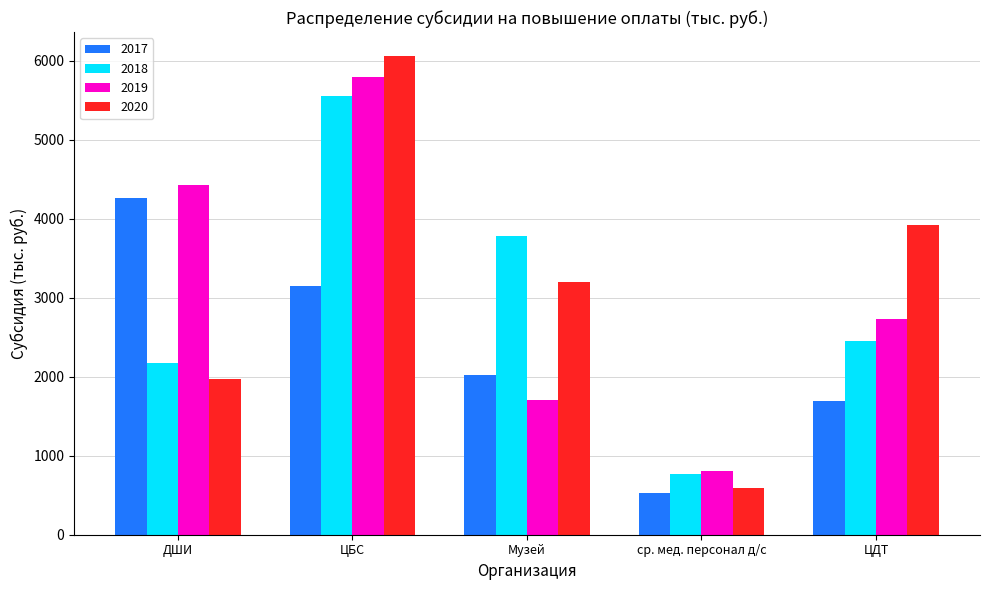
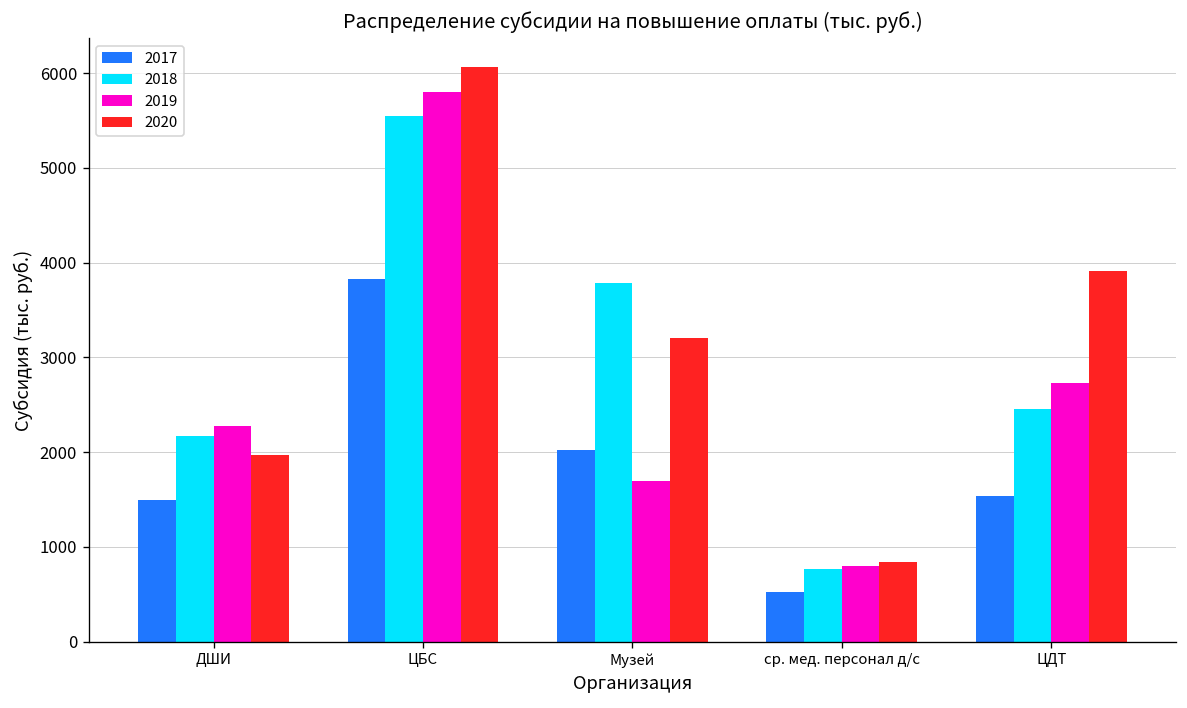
  {
    "2017": {
-     "ДШИ": 4300,
-     "ЦБС": 3200,
+     "ДШИ": 1500,
+     "ЦБС": 3800,
      "Музей": 2000,
      "ср. мед. персонал д/с": 500,
-     "ЦДТ": 1700
+     "ЦДТ": 1500
    },
    "2018": {
      "ДШИ": 2200,
      "ЦБС": 5600,
      "Музей": 3800,
      "ср. мед. персонал д/с": 800,
      "ЦДТ": 2500
    },
    "2019": {
-     "ДШИ": 4400,
+     "ДШИ": 2300,
      "ЦБС": 5800,
      "Музей": 1700,
      "ср. мед. персонал д/с": 800,
      "ЦДТ": 2700
    },
    "2020": {
      "ДШИ": 2000,
      "ЦБС": 6100,
      "Музей": 3200,
-     "ср. мед. персонал д/с": 600,
+     "ср. мед. персонал д/с": 800,
      "ЦДТ": 3900
    }
  }
